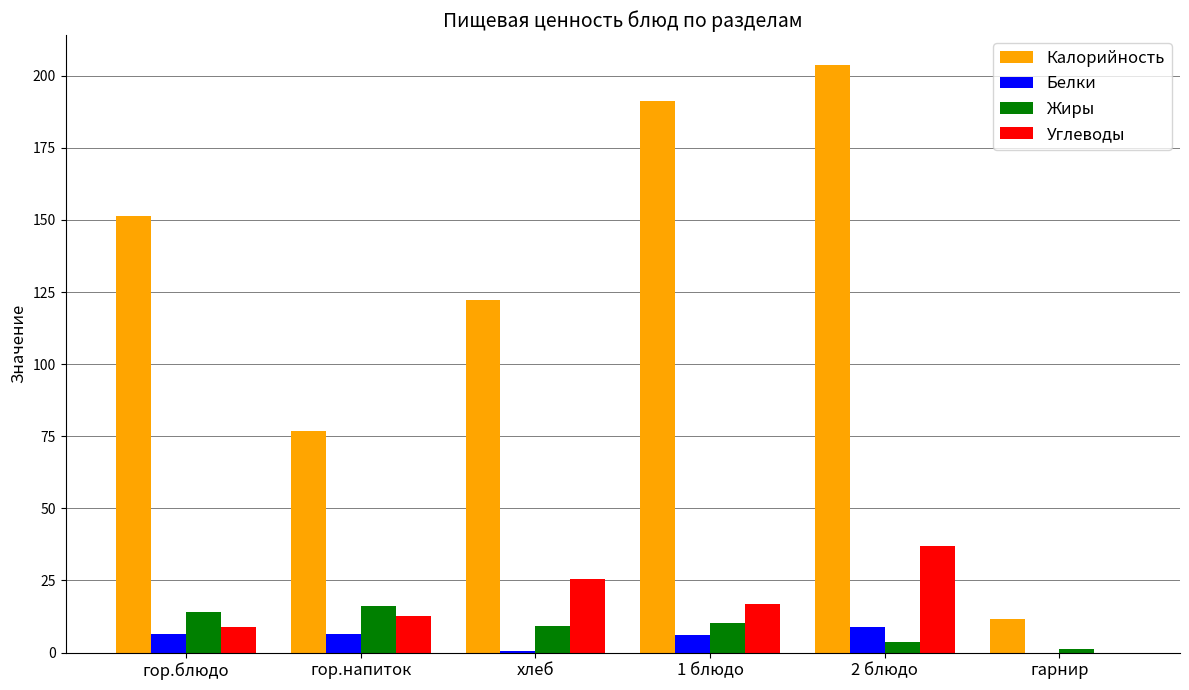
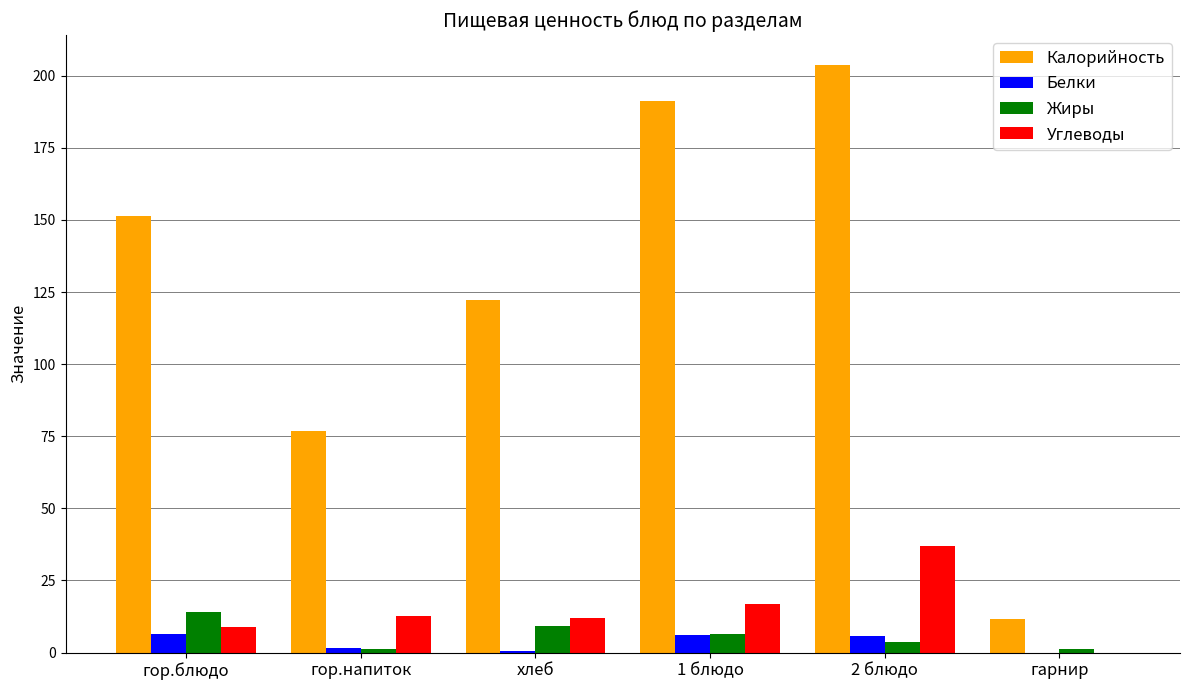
  {
    "Калорийность": {
      "гор.блюдо": 151,
      "гор.напиток": 77,
      "хлеб": 122,
      "1 блюдо": 191,
      "2 блюдо": 204,
      "гарнир": 12
    },
    "Белки": {
      "гор.блюдо": 6,
-     "гор.напиток": 6,
+     "гор.напиток": 2,
      "1 блюдо": 6,
-     "2 блюдо": 9,
+     "2 блюдо": 6,
      "гарнир": 0
    },
    "Жиры": {
      "гор.блюдо": 14,
-     "гор.напиток": 16,
+     "гор.напиток": 1,
      "хлеб": 9,
-     "1 блюдо": 10,
+     "1 блюдо": 7,
      "2 блюдо": 4,
      "гарнир": 1
    },
    "Углеводы": {
      "гор.блюдо": 9,
      "гор.напиток": 13,
-     "хлеб": 26,
+     "хлеб": 12,
      "1 блюдо": 17,
      "2 блюдо": 37,
      "гарнир": 0
    }
  }
